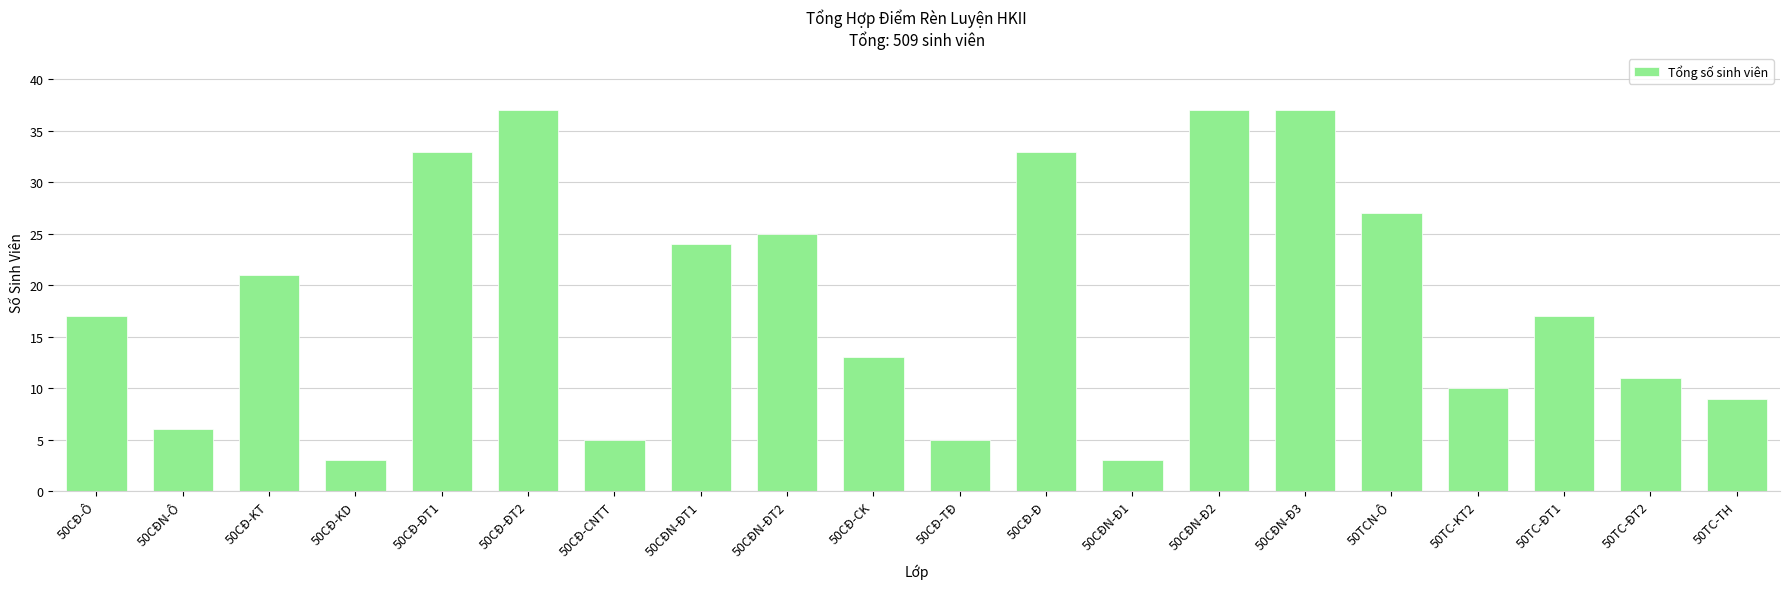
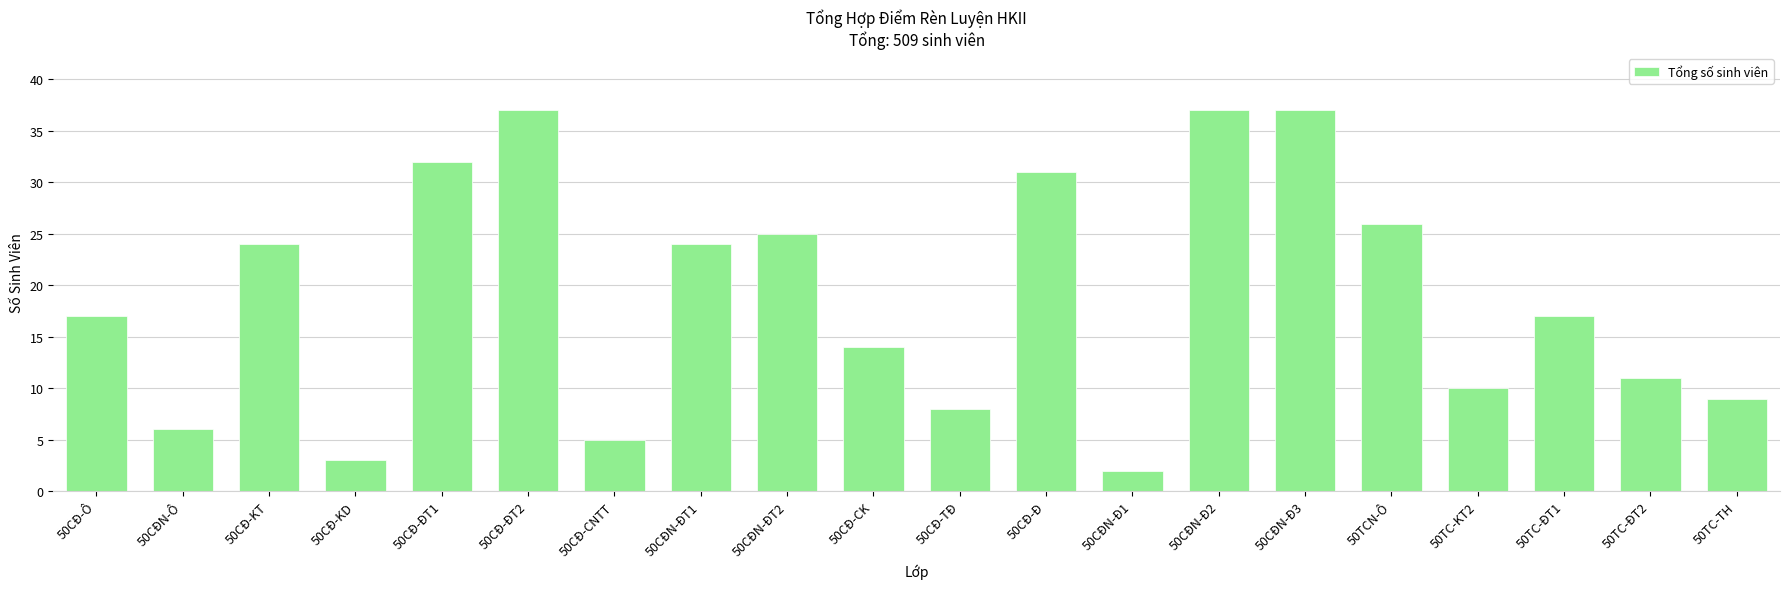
  {
    "50CĐ-Ô": 17,
    "50CĐN-Ô": 6,
-   "50CĐ-KT": 21,
+   "50CĐ-KT": 24,
    "50CĐ-KD": 3,
-   "50CĐ-ĐT1": 33,
+   "50CĐ-ĐT1": 32,
    "50CĐ-ĐT2": 37,
    "50CĐ-CNTT": 5,
    "50CĐN-ĐT1": 24,
    "50CĐN-ĐT2": 25,
-   "50CĐ-CK": 13,
-   "50CĐ-TĐ": 5,
-   "50CĐ-Đ": 33,
-   "50CĐN-Đ1": 3,
+   "50CĐ-CK": 14,
+   "50CĐ-TĐ": 8,
+   "50CĐ-Đ": 31,
+   "50CĐN-Đ1": 2,
    "50CĐN-Đ2": 37,
    "50CĐN-Đ3": 37,
-   "50TCN-Ô": 27,
+   "50TCN-Ô": 26,
    "50TC-KT2": 10,
    "50TC-ĐT1": 17,
    "50TC-ĐT2": 11,
    "50TC-TH": 9
  }
